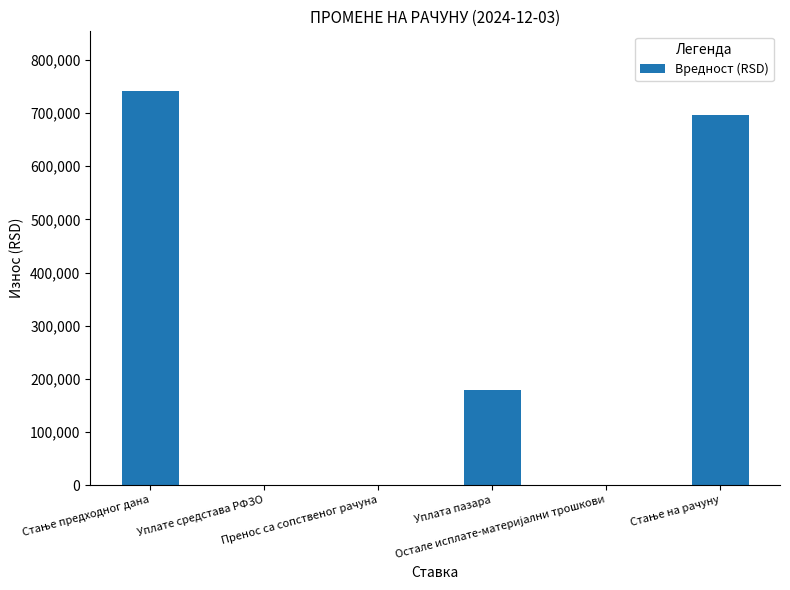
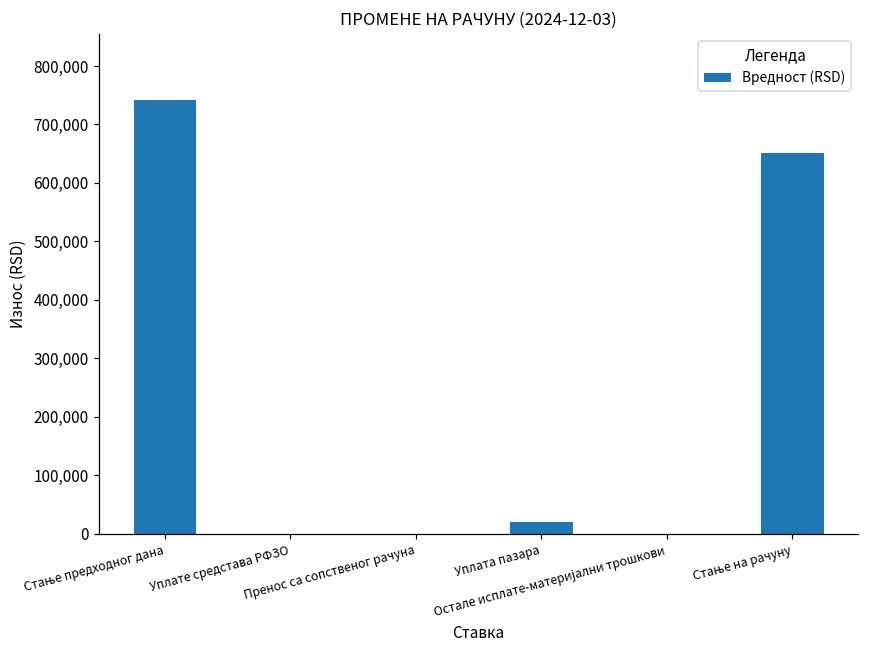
  {
    "Стање предходног дана": "740,000",
    "Уплате средстава РФЗО": "0",
    "Пренос са сопственог рачуна": "0",
-   "Уплата пазара": "180,000",
+   "Уплата пазара": "20,000",
    "Остале исплате-материјални трошкови": "0",
-   "Стање на рачуну": "700,000"
+   "Стање на рачуну": "650,000"
  }
